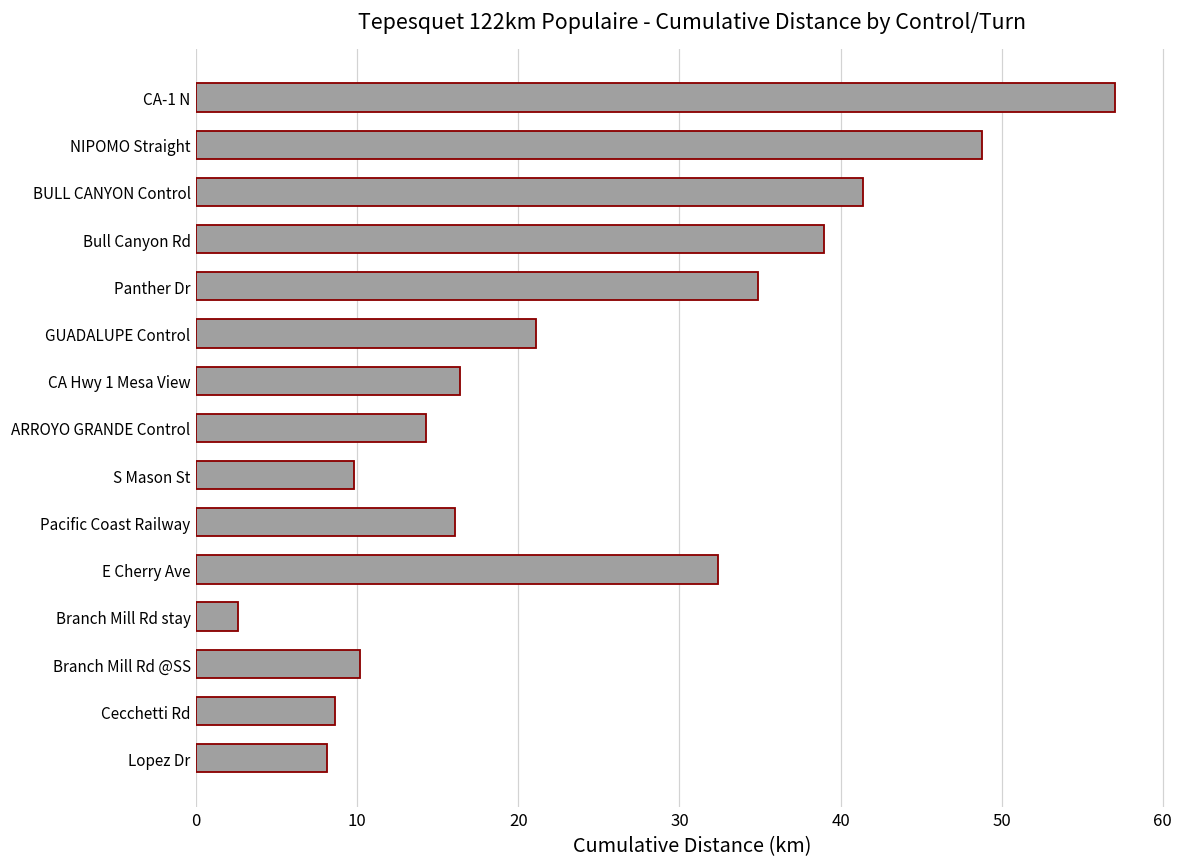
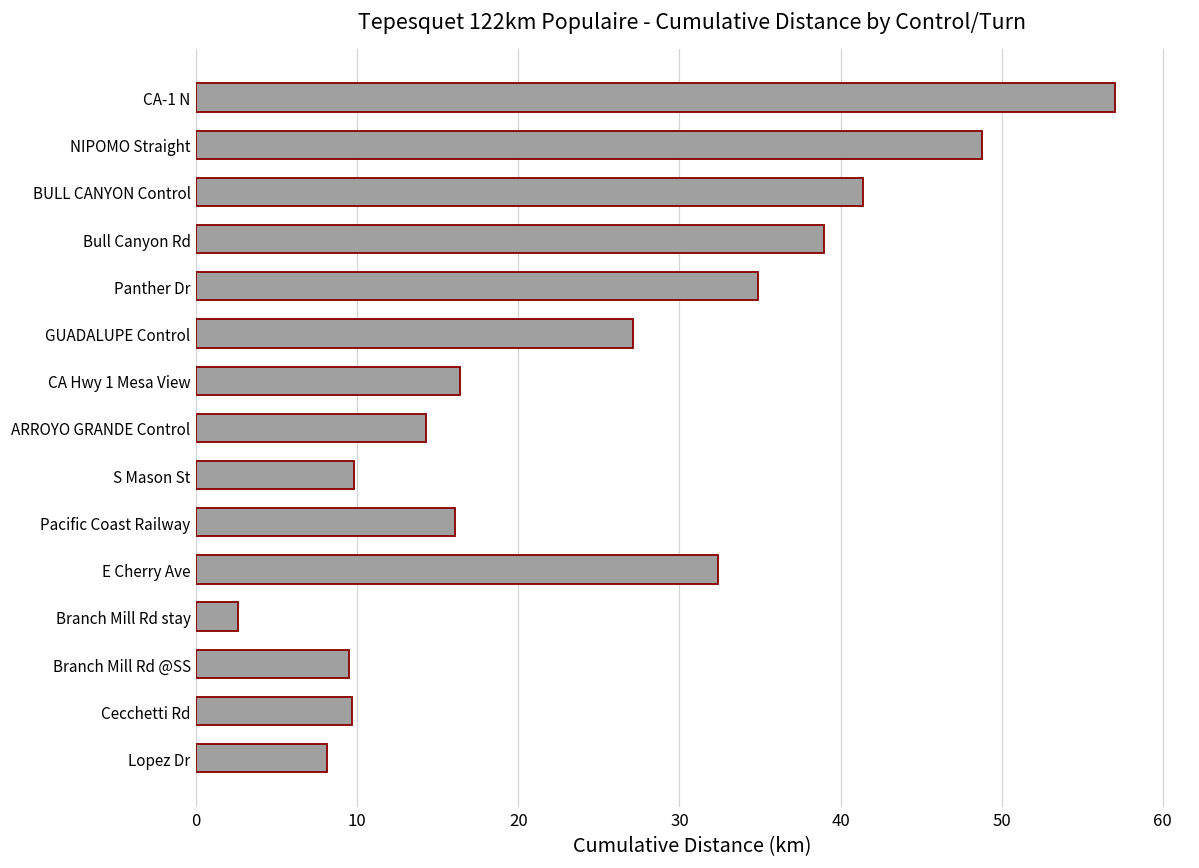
  {
    "CA-1 N": 57.0,
    "NIPOMO Straight": 48.8,
    "BULL CANYON Control": 41.4,
    "Bull Canyon Rd": 39.0,
    "Panther Dr": 34.9,
-   "GUADALUPE Control": 21.1,
+   "GUADALUPE Control": 27.1,
    "CA Hwy 1 Mesa View": 16.4,
    "ARROYO GRANDE Control": 14.3,
    "S Mason St": 9.8,
    "Pacific Coast Railway": 16.1,
    "E Cherry Ave": 32.4,
    "Branch Mill Rd stay": 2.6,
-   "Branch Mill Rd @SS": 10.2,
-   "Cecchetti Rd": 8.6,
+   "Branch Mill Rd @SS": 9.5,
+   "Cecchetti Rd": 9.7,
    "Lopez Dr": 8.1
  }
